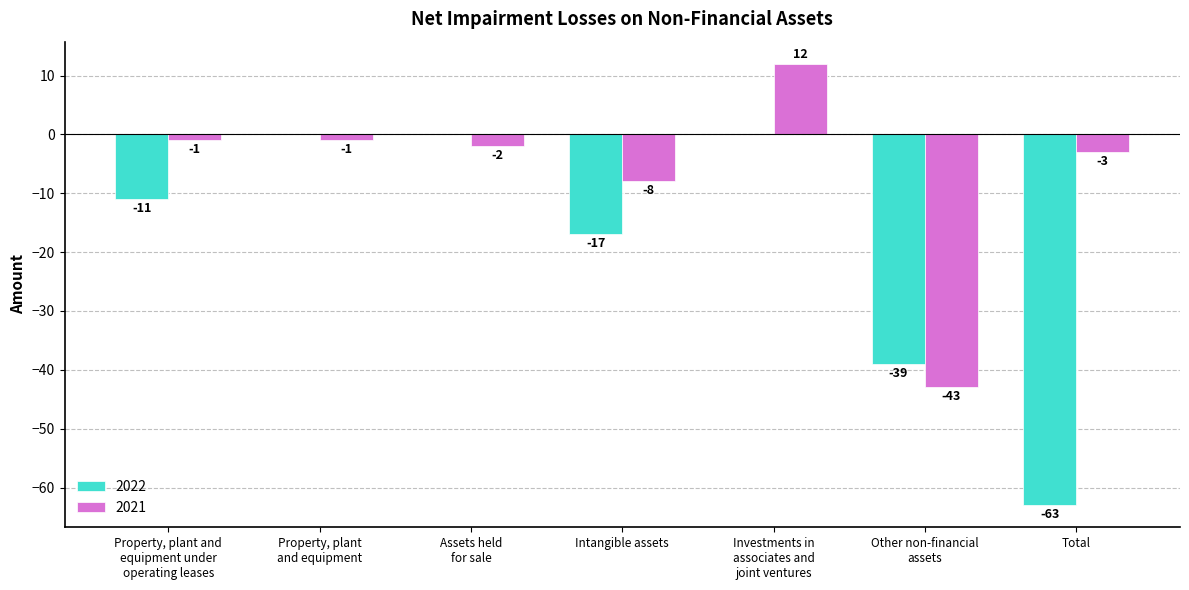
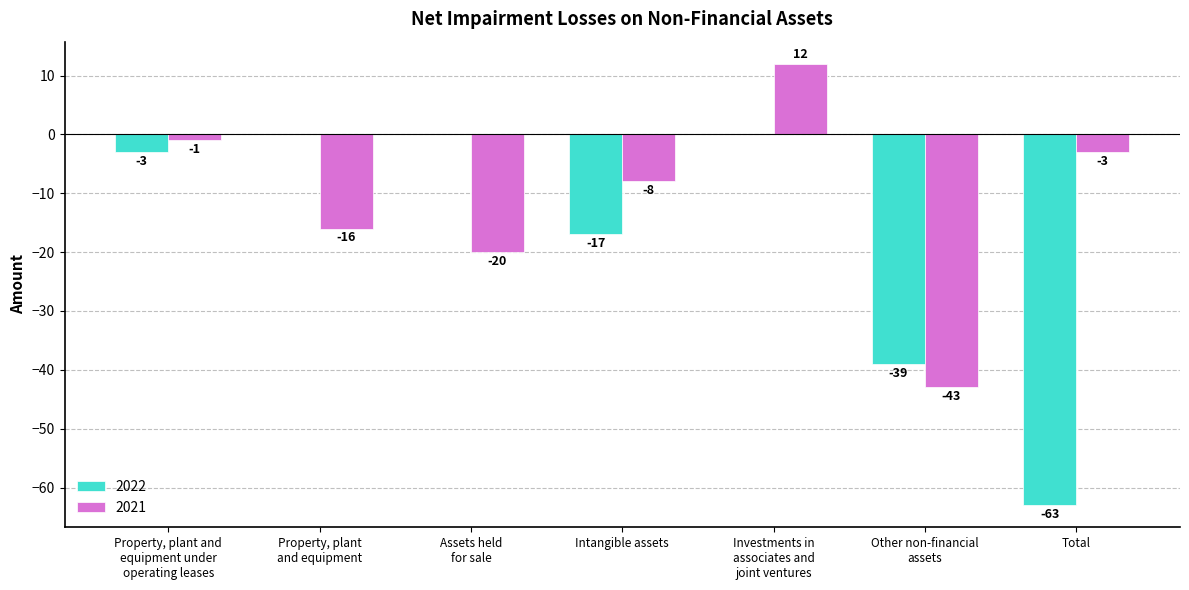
  {
    "2022": {
-     "Property, plant and equipment under operating leases": -11,
+     "Property, plant and equipment under operating leases": -3,
      "Intangible assets": -17,
      "Other non-financial assets": -39,
      "Total": -63
    },
    "2021": {
      "Property, plant and equipment under operating leases": -1,
-     "Property, plant and equipment": -1,
-     "Assets held for sale": -2,
+     "Property, plant and equipment": -16,
+     "Assets held for sale": -20,
      "Intangible assets": -8,
      "Investments in associates and joint ventures": 12,
      "Other non-financial assets": -43,
      "Total": -3
    }
  }
